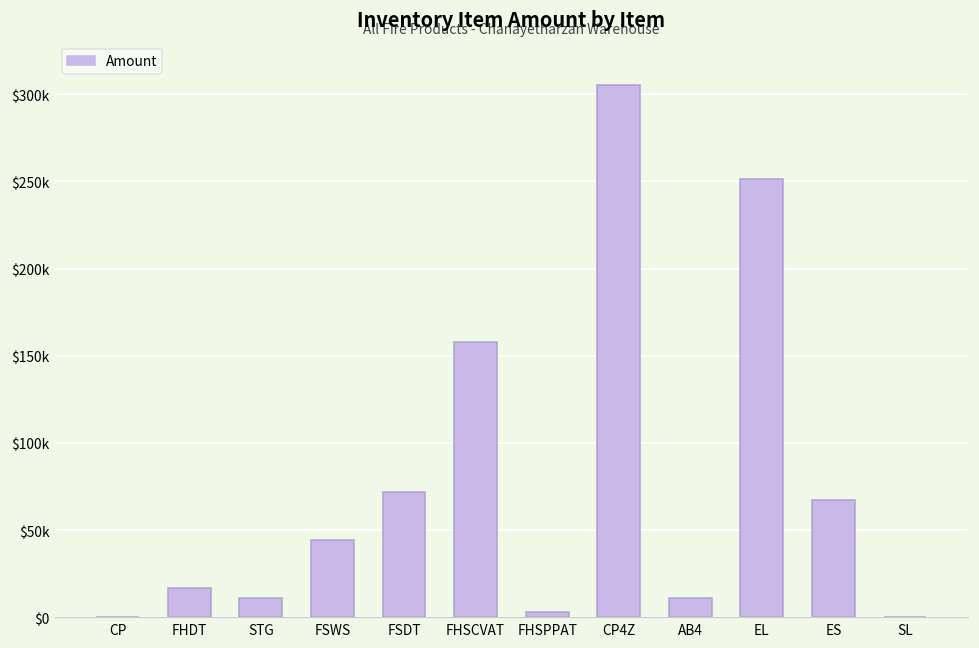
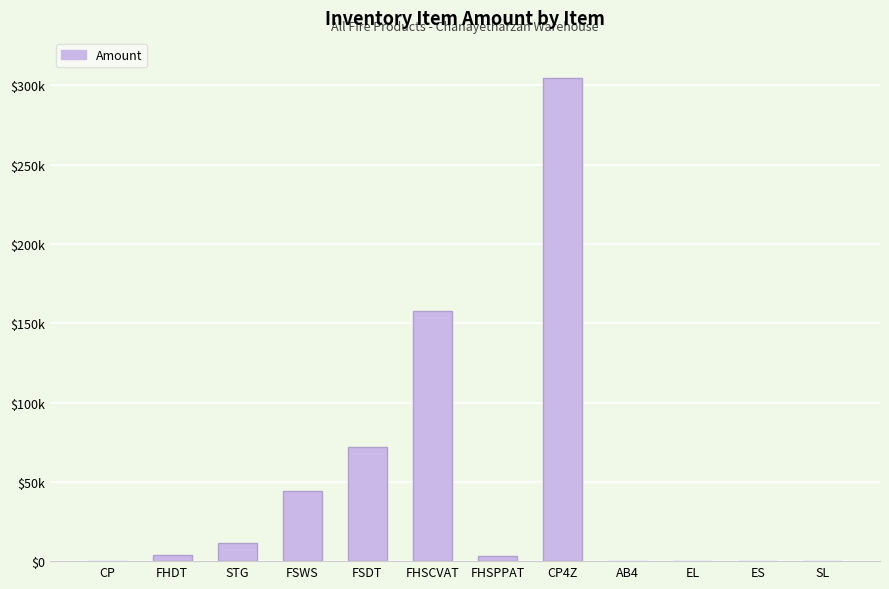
  {
    "CP": "$0",
-   "FHDT": "$17000",
+   "FHDT": "$4000",
    "STG": "$11000",
    "FSWS": "$44000",
    "FSDT": "$72000",
    "FHSCVAT": "$158000",
    "FHSPPAT": "$3000",
    "CP4Z": "$305000",
-   "AB4": "$11000",
-   "EL": "$252000",
-   "ES": "$67000",
+   "AB4": "$0",
+   "EL": "$0",
+   "ES": "$0",
    "SL": "$0"
  }
